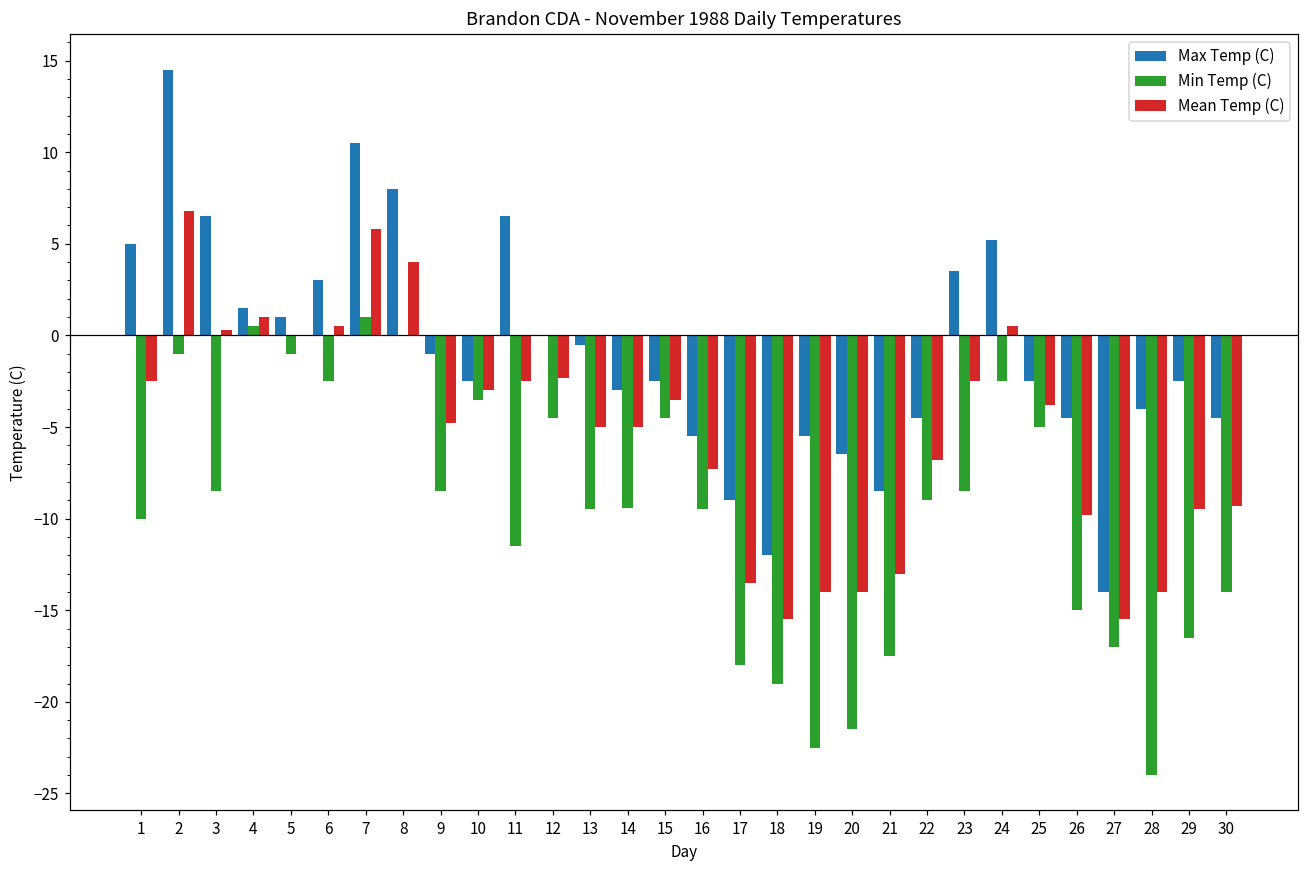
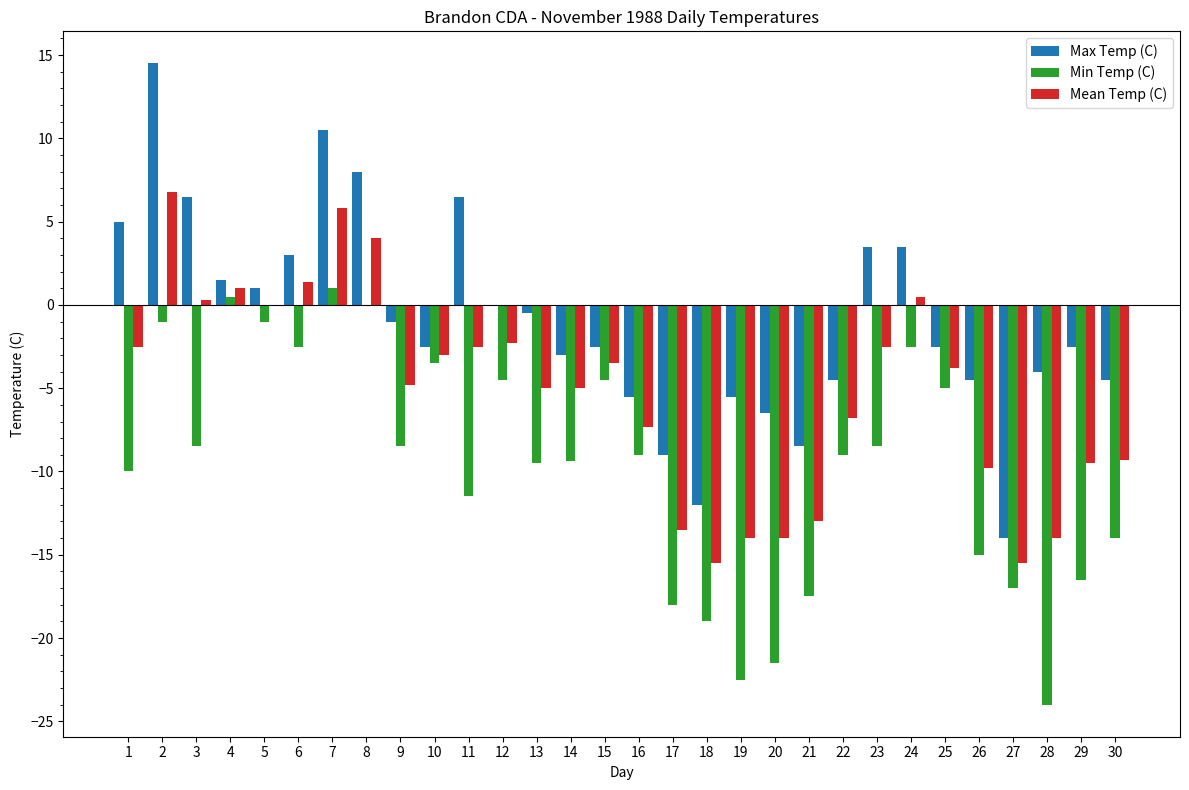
  {
    "Max Temp (C)": {
      "1": 5.0,
      "2": 14.5,
      "3": 6.5,
      "4": 1.5,
      "5": 1.0,
      "6": 3.0,
      "7": 10.5,
      "8": 8.0,
      "9": -1.0,
      "10": -2.5,
      "11": 6.5,
      "12": 0.0,
      "13": -0.5,
      "14": -3.0,
      "15": -2.5,
      "16": -5.5,
      "17": -9.0,
      "18": -12.0,
      "19": -5.5,
      "20": -6.5,
      "21": -8.5,
      "22": -4.5,
      "23": 3.5,
-     "24": 5.2,
+     "24": 3.5,
      "25": -2.5,
      "26": -4.5,
      "27": -14.0,
      "28": -4.0,
      "29": -2.5,
      "30": -4.5
    },
    "Min Temp (C)": {
      "1": -10.0,
      "2": -1.0,
      "3": -8.5,
      "4": 0.5,
      "5": -1.0,
      "6": -2.5,
      "7": 1.0,
      "8": 0.0,
      "9": -8.5,
      "10": -3.5,
      "11": -11.5,
      "12": -4.5,
      "13": -9.5,
      "14": -9.4,
      "15": -4.5,
-     "16": -9.5,
+     "16": -9.0,
      "17": -18.0,
      "18": -19.0,
      "19": -22.5,
      "20": -21.5,
      "21": -17.5,
      "22": -9.0,
      "23": -8.5,
      "24": -2.5,
      "25": -5.0,
      "26": -15.0,
      "27": -17.0,
      "28": -24.0,
      "29": -16.5,
      "30": -14.0
    },
    "Mean Temp (C)": {
      "1": -2.5,
      "2": 6.8,
      "3": 0.3,
      "4": 1.0,
      "5": 0.0,
-     "6": 0.5,
+     "6": 1.4,
      "7": 5.8,
      "8": 4.0,
      "9": -4.8,
      "10": -3.0,
      "11": -2.5,
      "12": -2.3,
      "13": -5.0,
      "14": -5.0,
      "15": -3.5,
      "16": -7.3,
      "17": -13.5,
      "18": -15.5,
      "19": -14.0,
      "20": -14.0,
      "21": -13.0,
      "22": -6.8,
      "23": -2.5,
      "24": 0.5,
      "25": -3.8,
      "26": -9.8,
      "27": -15.5,
      "28": -14.0,
      "29": -9.5,
      "30": -9.3
    }
  }
